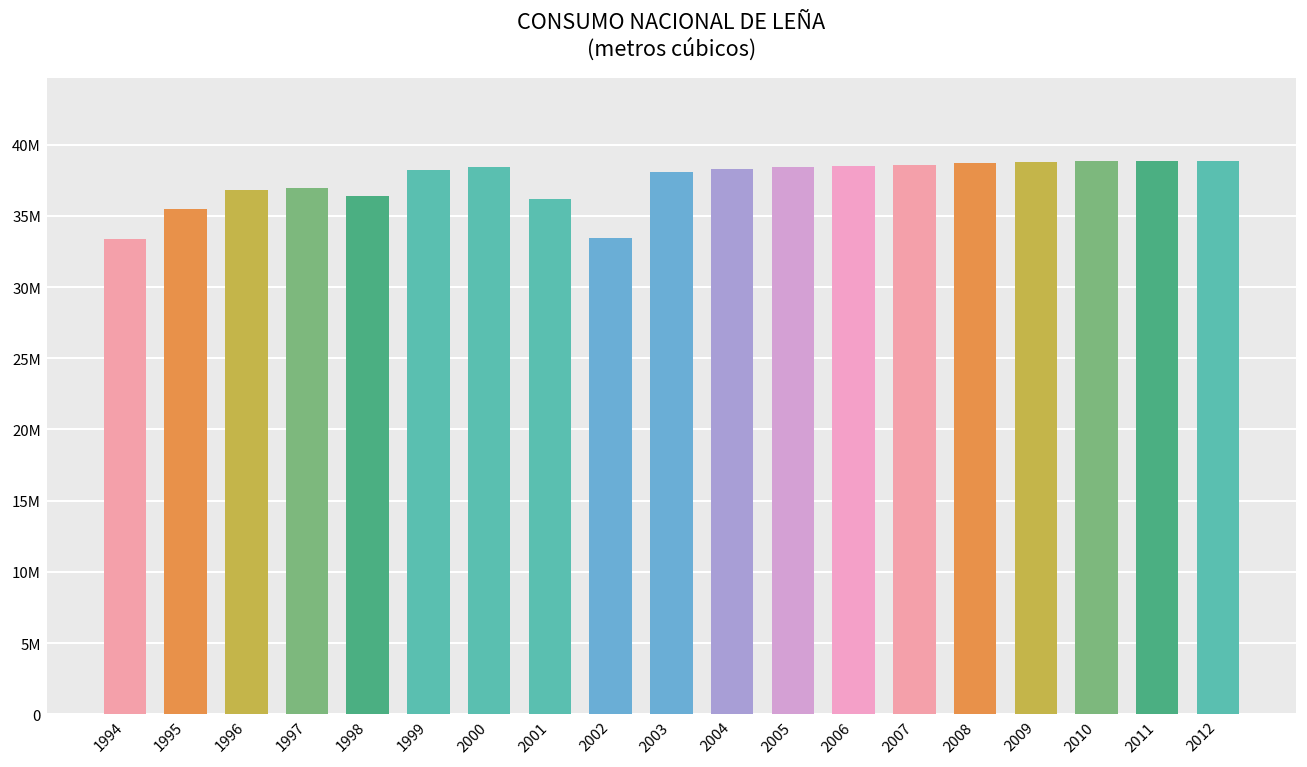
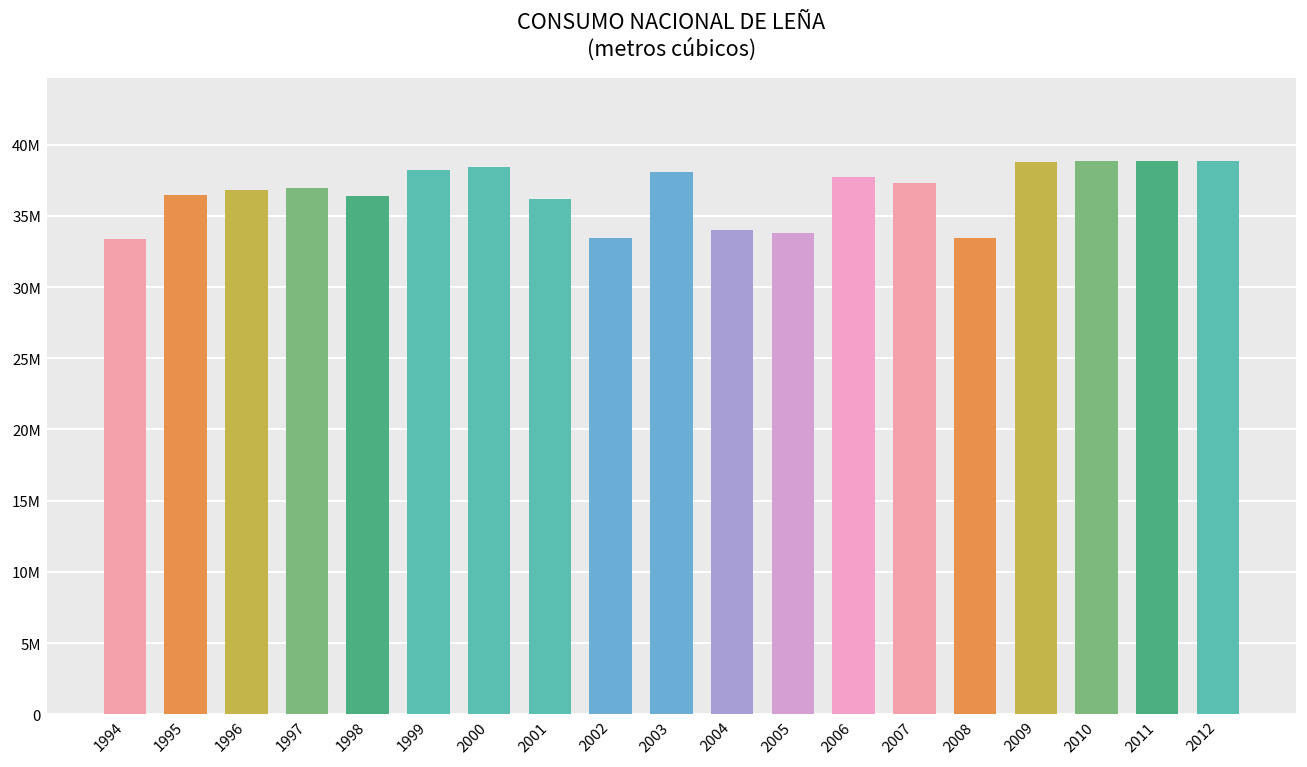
  {
    "1994": 33300000,
-   "1995": 35500000,
+   "1995": 36500000,
    "1996": 36800000,
    "1997": 37000000,
    "1998": 36400000,
    "1999": 38200000,
    "2000": 38400000,
    "2001": 36200000,
    "2002": 33400000,
    "2003": 38100000,
-   "2004": 38300000,
-   "2005": 38400000,
-   "2006": 38500000,
-   "2007": 38600000,
-   "2008": 38700000,
+   "2004": 34000000,
+   "2005": 33800000,
+   "2006": 37700000,
+   "2007": 37300000,
+   "2008": 33500000,
    "2009": 38800000,
    "2010": 38800000,
    "2011": 38800000,
    "2012": 38800000
  }
